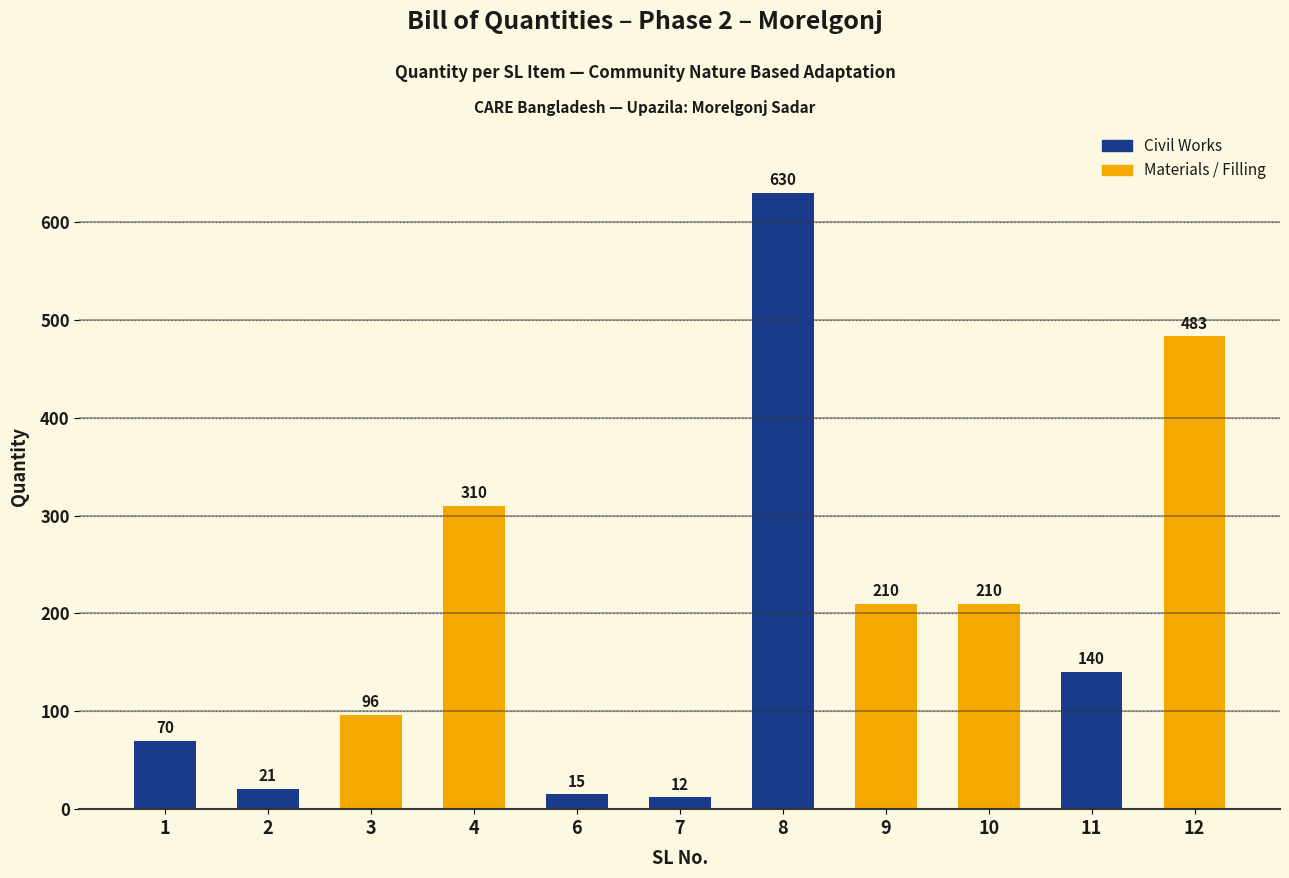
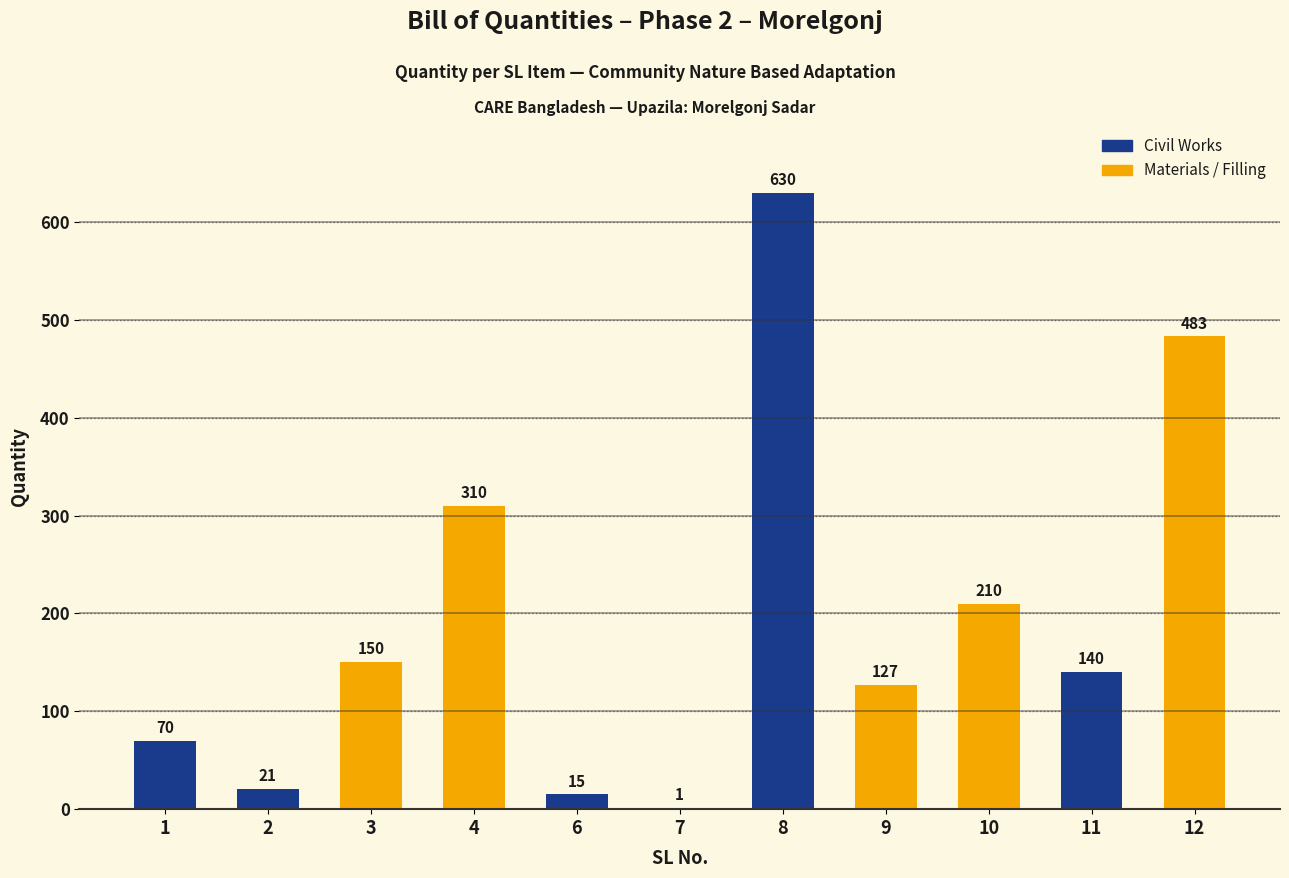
  {
    "1": 70,
    "2": 21,
-   "3": 96,
+   "3": 150,
    "4": 310,
    "6": 15,
-   "7": 12,
+   "7": 1,
    "8": 630,
-   "9": 210,
+   "9": 127,
    "10": 210,
    "11": 140,
    "12": 483
  }
